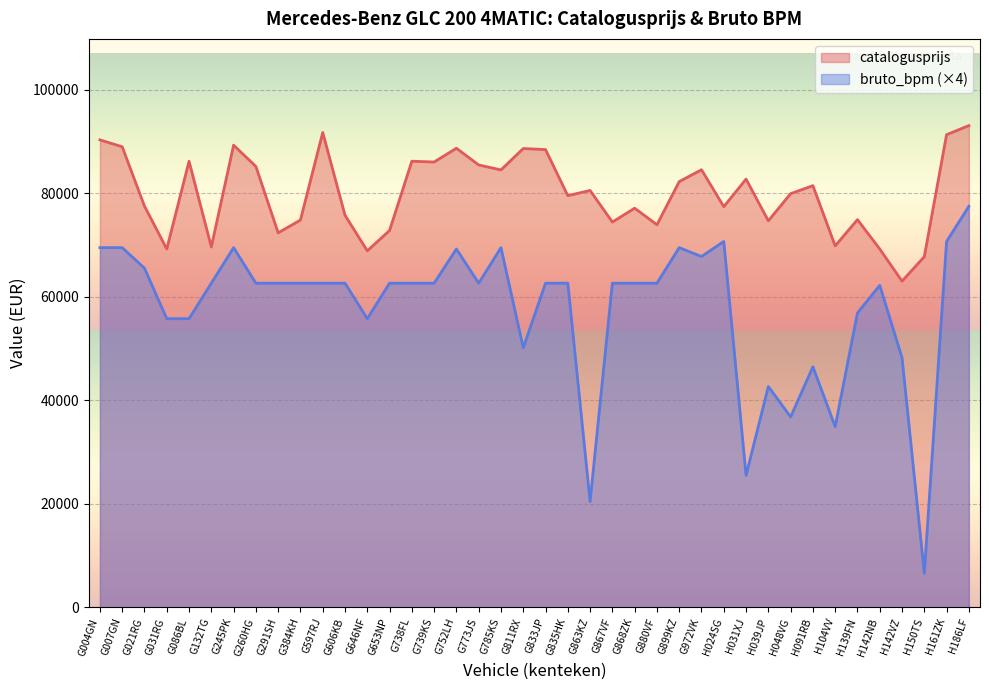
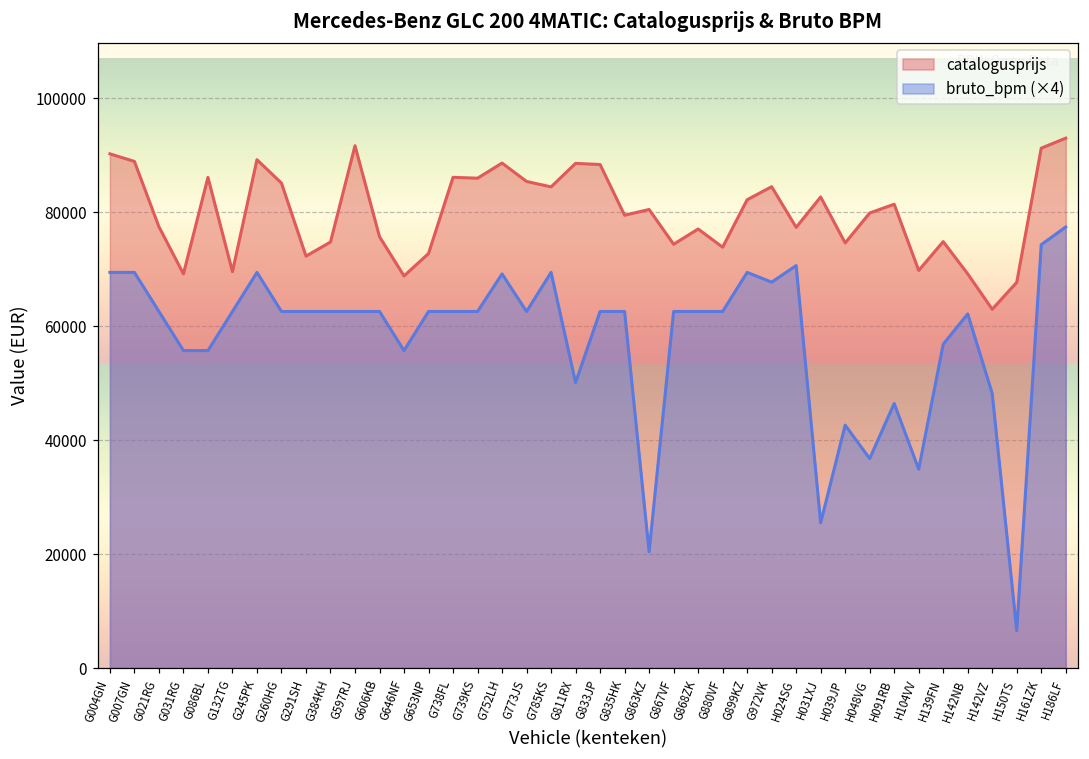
  {
    "catalogusprijs": {
      "G004GN": 90000,
      "G007GN": 89000,
      "G021RG": 77000,
      "G031RG": 69000,
      "G086BL": 86000,
      "G132TG": 70000,
      "G245PK": 89000,
      "G260HG": 85000,
      "G291SH": 72000,
      "G384KH": 75000,
      "G597RJ": 92000,
      "G606KB": 76000,
      "G646NF": 69000,
      "G653NP": 73000,
      "G738FL": 86000,
      "G739KS": 86000,
      "G752LH": 89000,
      "G773JS": 85000,
      "G785KS": 84000,
      "G811RX": 89000,
      "G833JP": 88000,
      "G835HK": 80000,
      "G863KZ": 81000,
      "G867VF": 74000,
      "G868ZK": 77000,
      "G880VF": 74000,
      "G899KZ": 82000,
      "G972VK": 85000,
      "H024SG": 77000,
      "H031XJ": 83000,
      "H039JP": 75000,
      "H048VG": 80000,
      "H091RB": 81000,
      "H104VV": 70000,
      "H139FN": 75000,
      "H142NB": 69000,
      "H142VZ": 63000,
      "H150TS": 68000,
      "H161ZK": 91000,
      "H186LF": 93000
    },
    "bruto_bpm (×4)": {
      "G004GN": 69000,
      "G007GN": 69000,
-     "G021RG": 65000,
+     "G021RG": 63000,
      "G031RG": 56000,
      "G086BL": 56000,
      "G132TG": 63000,
      "G245PK": 69000,
      "G260HG": 63000,
      "G291SH": 63000,
      "G384KH": 63000,
      "G597RJ": 63000,
      "G606KB": 63000,
      "G646NF": 56000,
      "G653NP": 63000,
      "G738FL": 63000,
      "G739KS": 63000,
      "G752LH": 69000,
      "G773JS": 63000,
      "G785KS": 69000,
      "G811RX": 50000,
      "G833JP": 63000,
      "G835HK": 63000,
      "G863KZ": 20000,
      "G867VF": 63000,
      "G868ZK": 63000,
      "G880VF": 63000,
      "G899KZ": 69000,
      "G972VK": 68000,
      "H024SG": 71000,
      "H031XJ": 25000,
      "H039JP": 43000,
      "H048VG": 37000,
      "H091RB": 46000,
      "H104VV": 35000,
      "H139FN": 57000,
      "H142NB": 62000,
      "H142VZ": 48000,
      "H150TS": 7000,
-     "H161ZK": 71000,
+     "H161ZK": 74000,
      "H186LF": 77000
    }
  }
